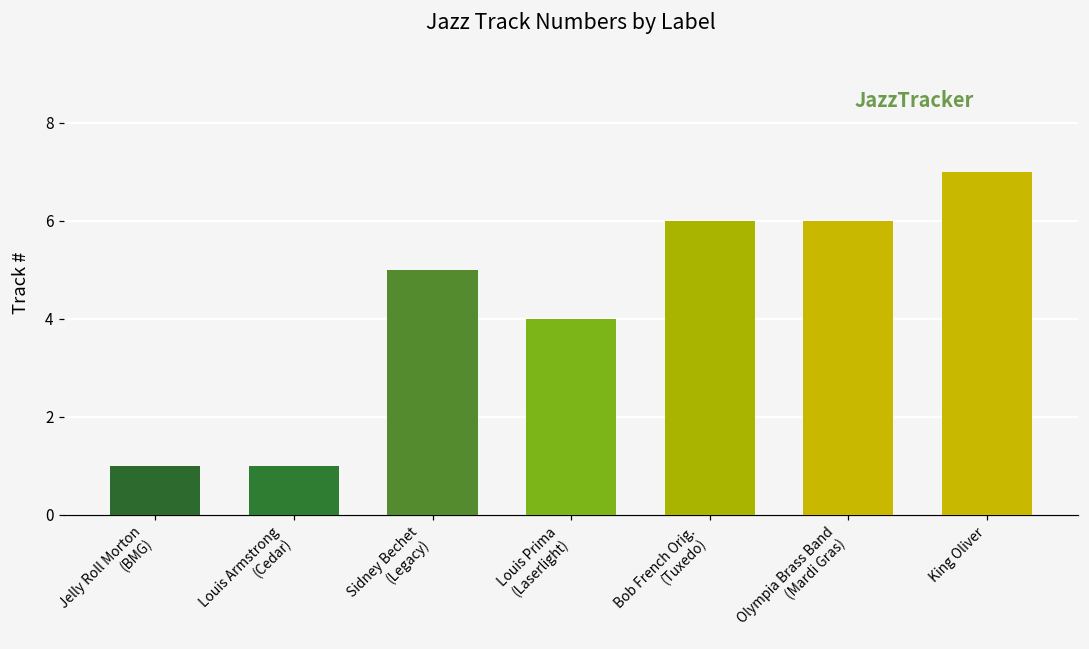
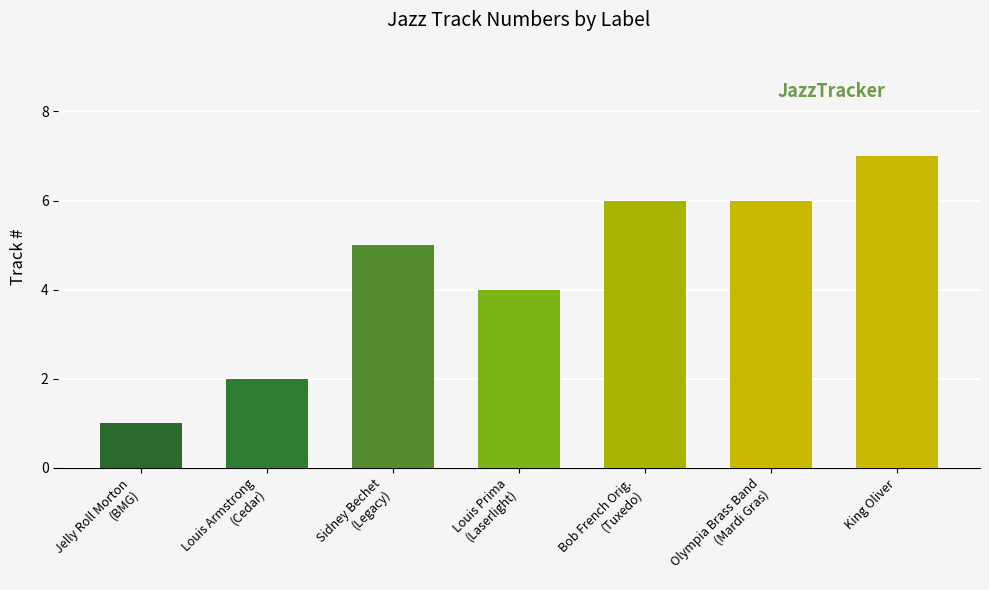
  {
    "Jelly Roll Morton (BMG)": 1,
-   "Louis Armstrong (Cedar)": 1,
+   "Louis Armstrong (Cedar)": 2,
    "Sidney Bechet (Legacy)": 5,
    "Louis Prima (Laserlight)": 4,
    "Bob French Orig. (Tuxedo)": 6,
    "Olympia Brass Band (Mardi Gras)": 6,
    "King Oliver": 7
  }
